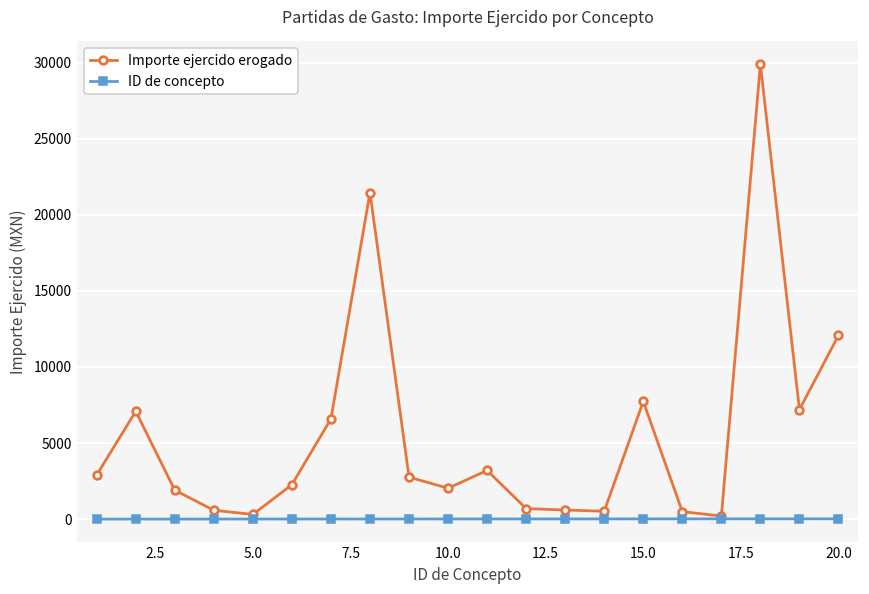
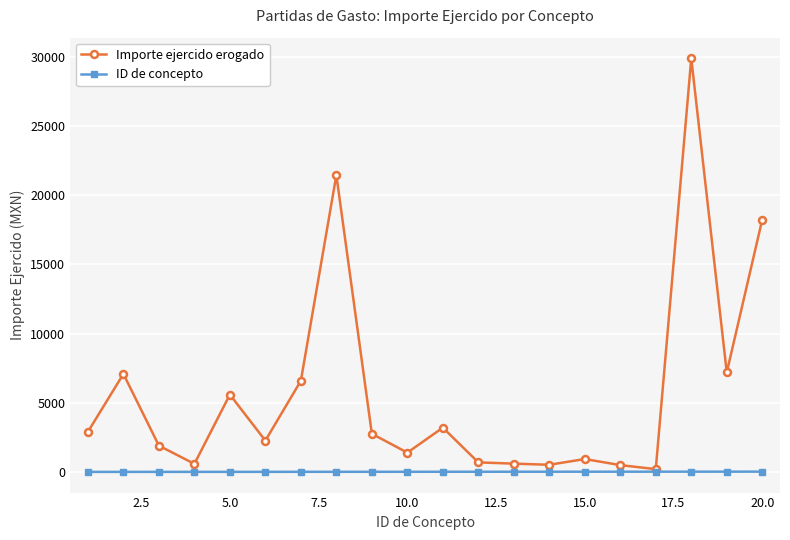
  {
    "Importe ejercido erogado": {
-     "5.0": 300,
-     "10.0": 2000,
-     "15.0": 7700,
-     "20.0": 12100
+     "5.0": 5600,
+     "10.0": 1400,
+     "15.0": 900,
+     "20.0": 18200
    },
    "ID de concepto": {
      "5.0": 0,
      "10.0": 0,
      "15.0": 0,
      "20.0": 0
    }
  }
